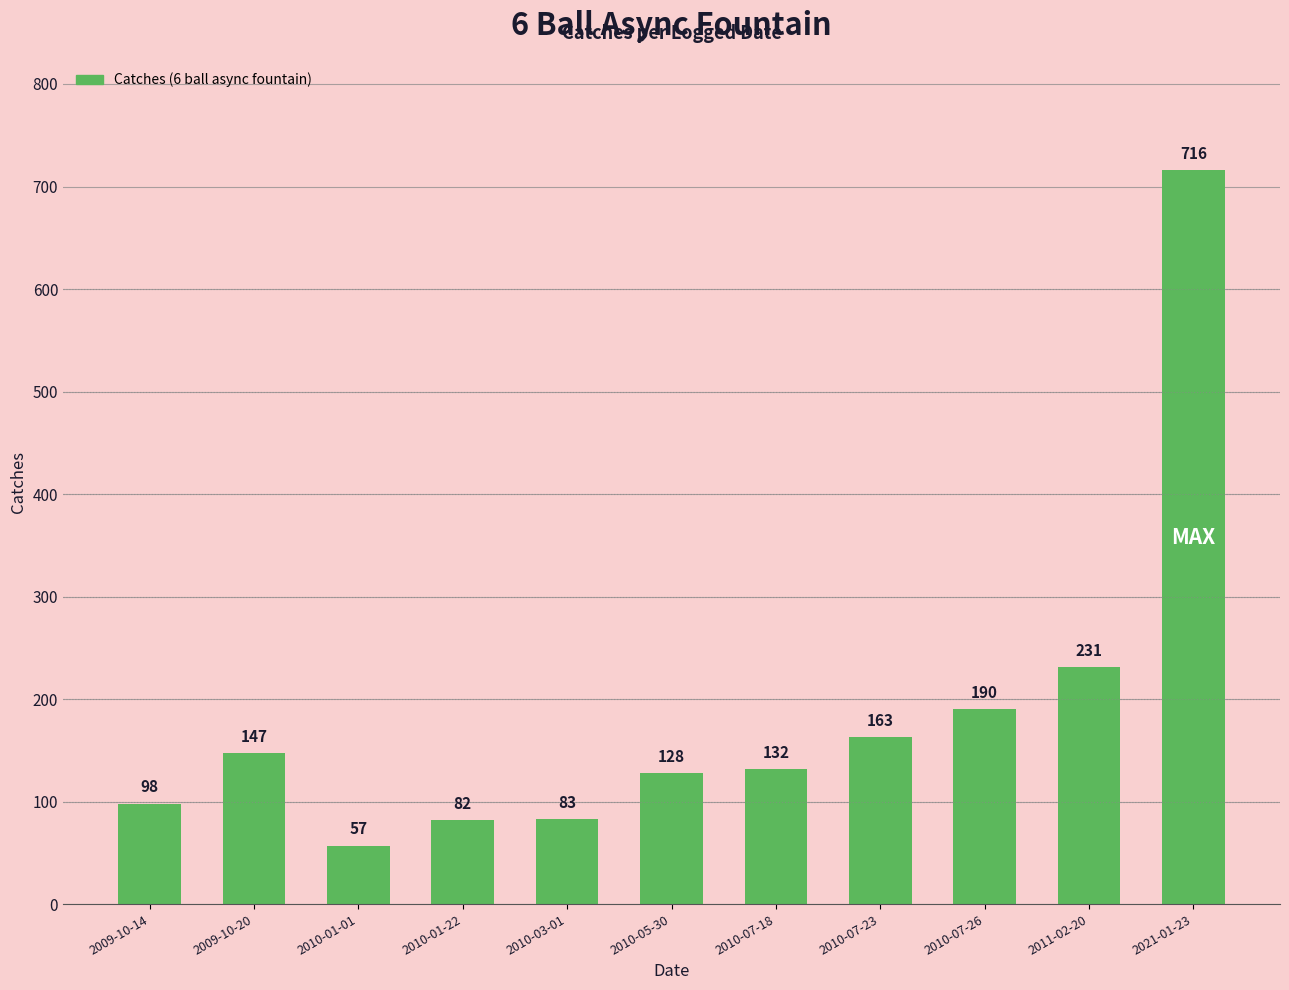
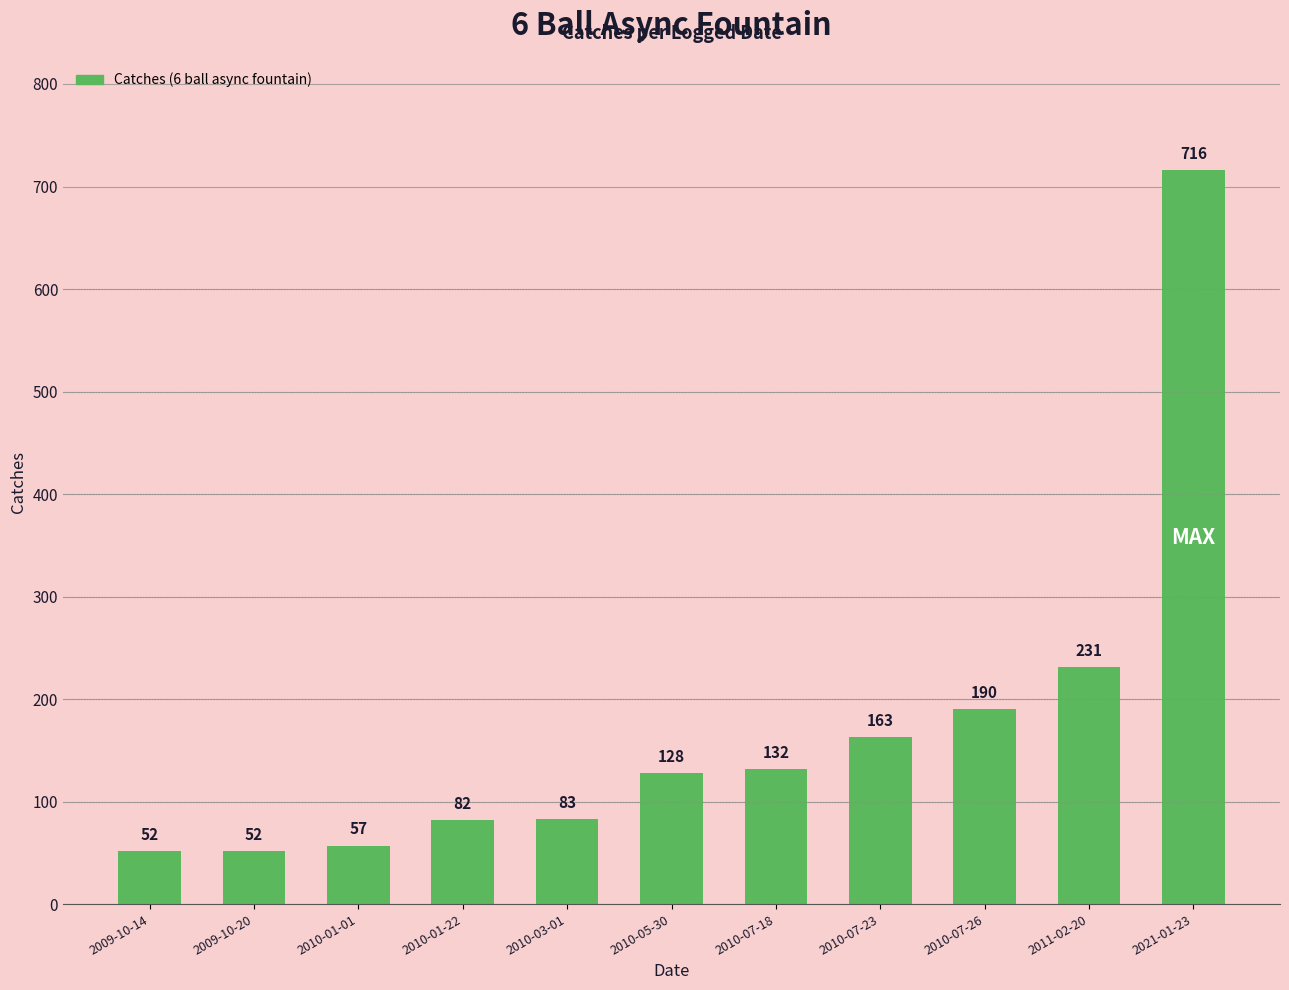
  {
-   "2009-10-14": 98,
-   "2009-10-20": 147,
+   "2009-10-14": 52,
+   "2009-10-20": 52,
    "2010-01-01": 57,
    "2010-01-22": 82,
    "2010-03-01": 83,
    "2010-05-30": 128,
    "2010-07-18": 132,
    "2010-07-23": 163,
    "2010-07-26": 190,
    "2011-02-20": 231,
    "2021-01-23": 716
  }
